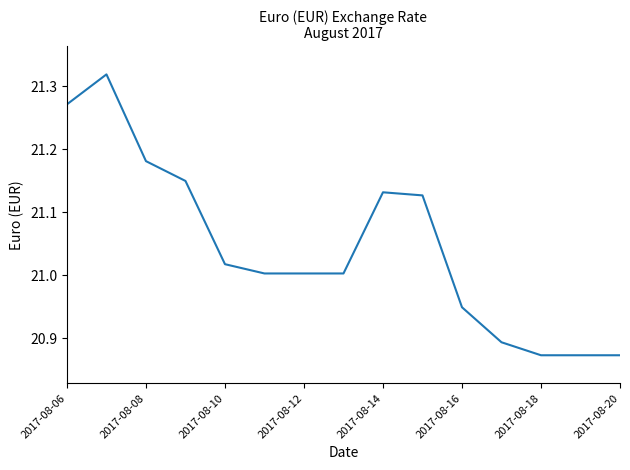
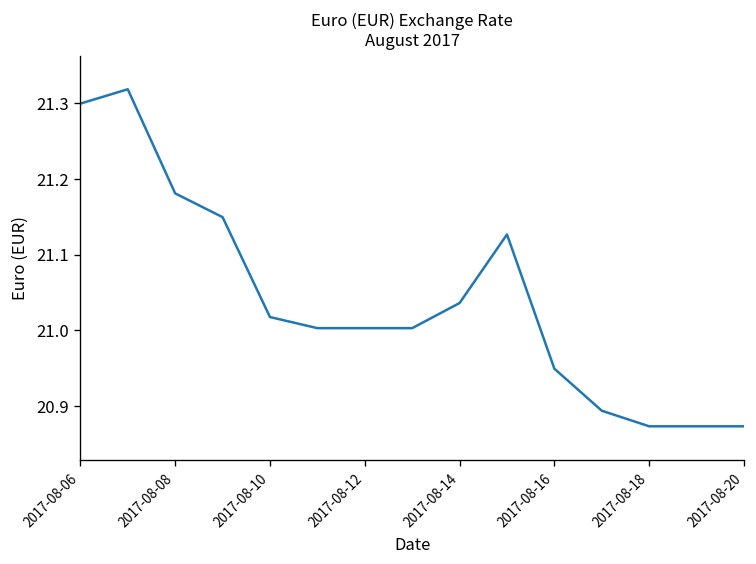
  {
-   "2017-08-06": 21.27,
+   "2017-08-06": 21.30,
    "2017-08-08": 21.18,
    "2017-08-10": 21.02,
    "2017-08-12": 21.00,
-   "2017-08-14": 21.13,
+   "2017-08-14": 21.04,
    "2017-08-16": 20.95,
    "2017-08-18": 20.87,
    "2017-08-20": 20.87
  }
